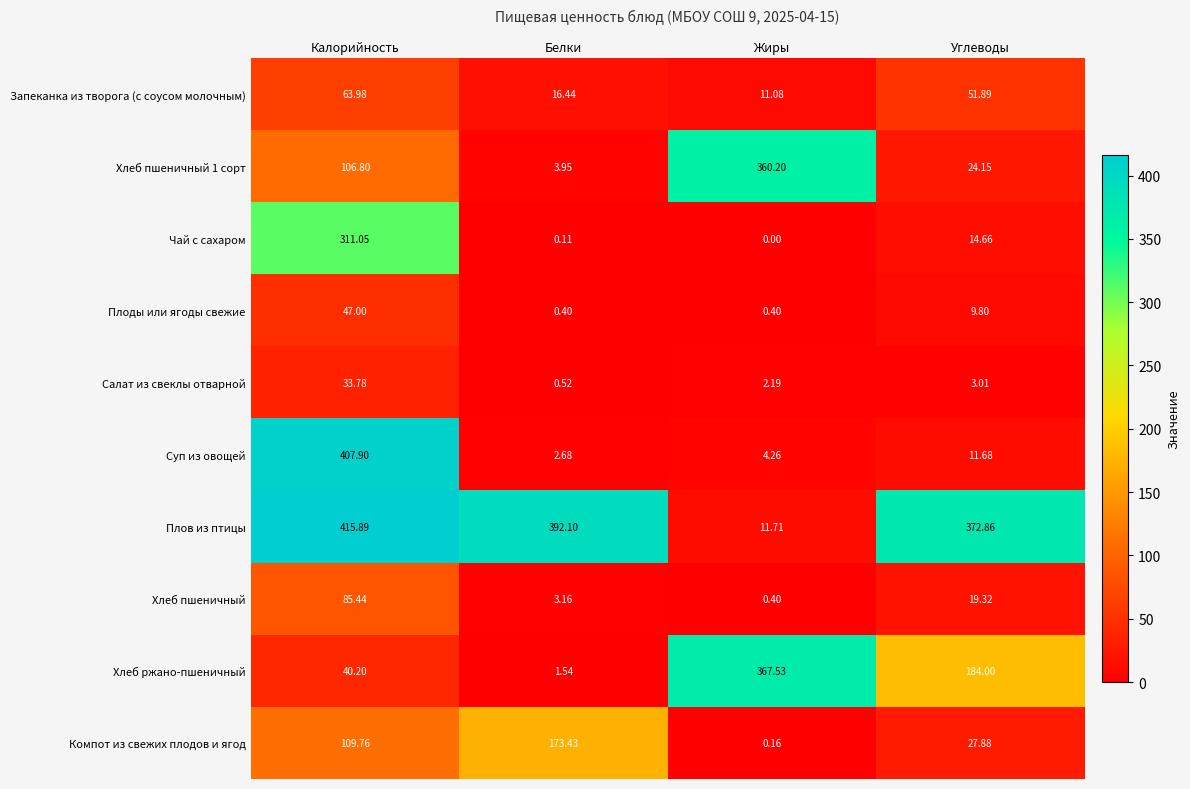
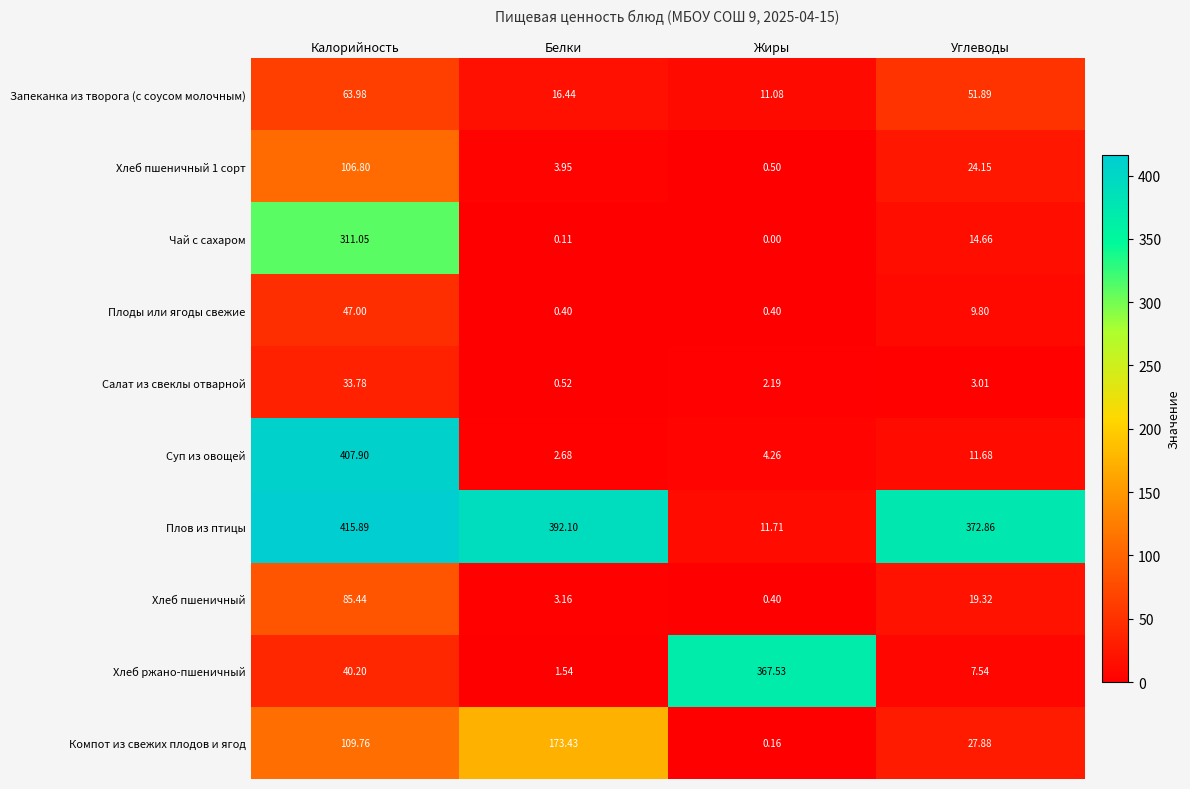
  {
    "Запеканка из творога (с соусом молочным)": {
      "Калорийность": 63.98,
      "Белки": 16.44,
      "Жиры": 11.08,
      "Углеводы": 51.89
    },
    "Хлеб пшеничный 1 сорт": {
      "Калорийность": 106.80,
      "Белки": 3.95,
-     "Жиры": 360.20,
+     "Жиры": 0.50,
      "Углеводы": 24.15
    },
    "Чай с сахаром": {
      "Калорийность": 311.05,
      "Белки": 0.11,
      "Жиры": 0.00,
      "Углеводы": 14.66
    },
    "Плоды или ягоды свежие": {
      "Калорийность": 47.00,
      "Белки": 0.40,
      "Жиры": 0.40,
      "Углеводы": 9.80
    },
    "Салат из свеклы отварной": {
      "Калорийность": 33.78,
      "Белки": 0.52,
      "Жиры": 2.19,
      "Углеводы": 3.01
    },
    "Суп из овощей": {
      "Калорийность": 407.90,
      "Белки": 2.68,
      "Жиры": 4.26,
      "Углеводы": 11.68
    },
    "Плов из птицы": {
      "Калорийность": 415.89,
      "Белки": 392.10,
      "Жиры": 11.71,
      "Углеводы": 372.86
    },
    "Хлеб пшеничный": {
      "Калорийность": 85.44,
      "Белки": 3.16,
      "Жиры": 0.40,
      "Углеводы": 19.32
    },
    "Хлеб ржано-пшеничный": {
      "Калорийность": 40.20,
      "Белки": 1.54,
      "Жиры": 367.53,
-     "Углеводы": 184.00
+     "Углеводы": 7.54
    },
    "Компот из свежих плодов и ягод": {
      "Калорийность": 109.76,
      "Белки": 173.43,
      "Жиры": 0.16,
      "Углеводы": 27.88
    }
  }
